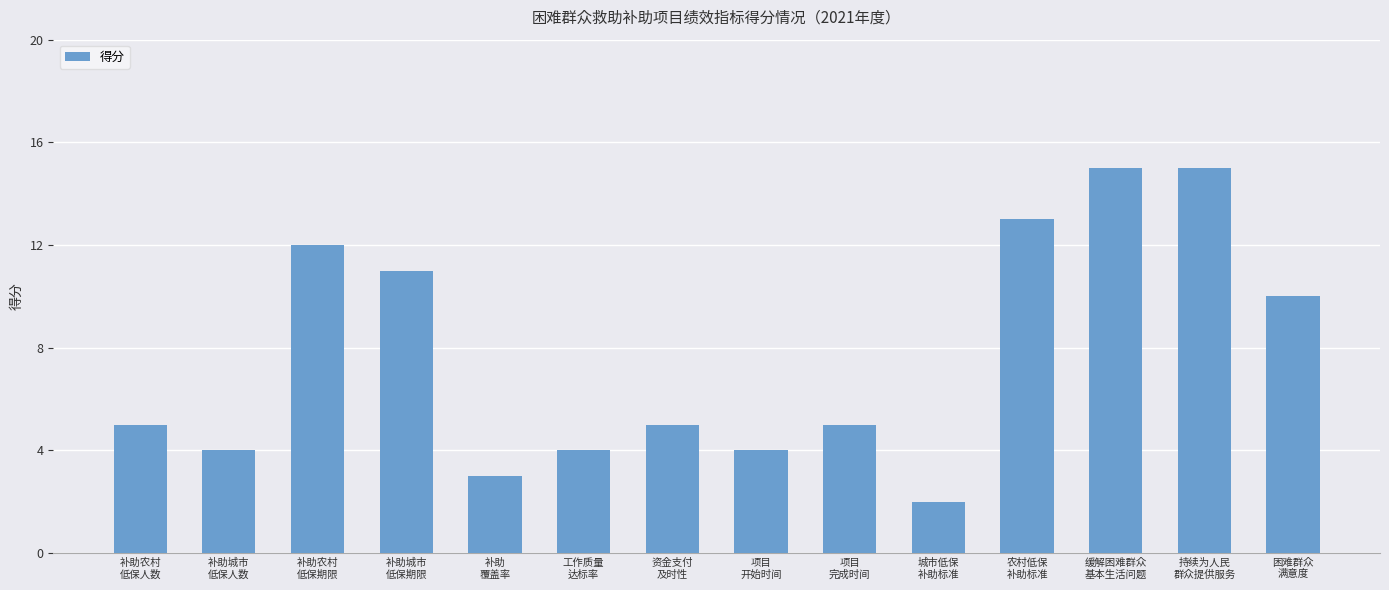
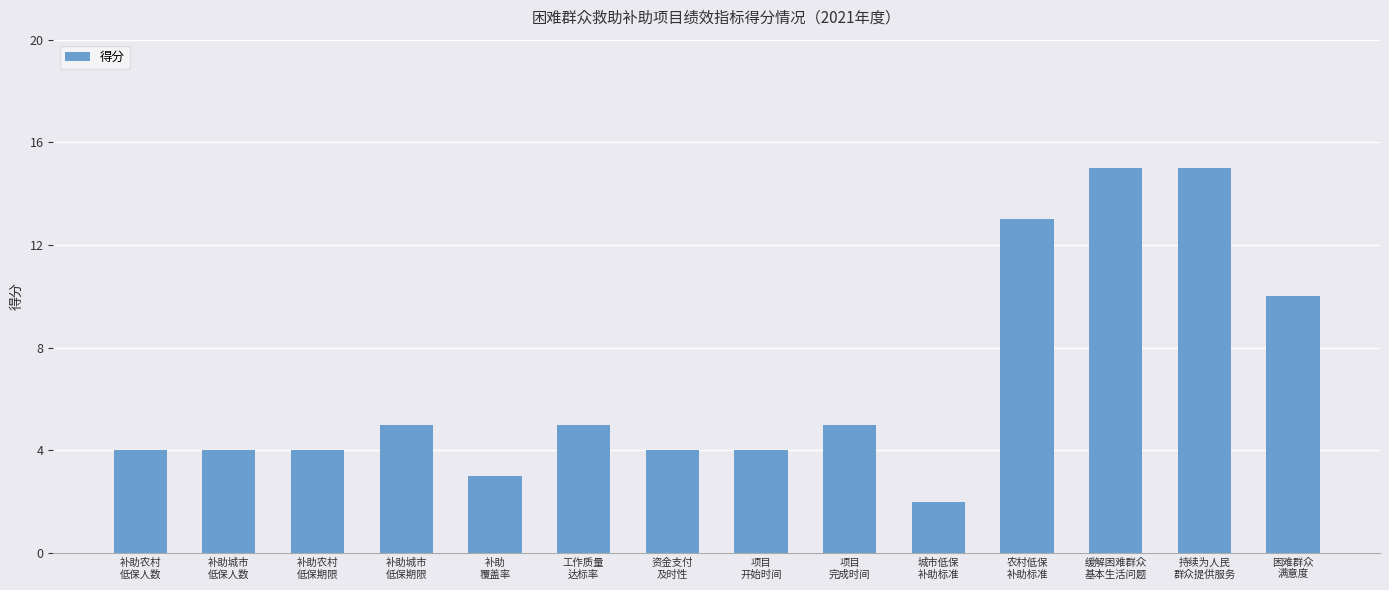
  {
-   "补助农村 低保人数": 5,
+   "补助农村 低保人数": 4,
    "补助城市 低保人数": 4,
-   "补助农村 低保期限": 12,
-   "补助城市 低保期限": 11,
+   "补助农村 低保期限": 4,
+   "补助城市 低保期限": 5,
    "补助 覆盖率": 3,
-   "工作质量 达标率": 4,
-   "资金支付 及时性": 5,
+   "工作质量 达标率": 5,
+   "资金支付 及时性": 4,
    "项目 开始时间": 4,
    "项目 完成时间": 5,
    "城市低保 补助标准": 2,
    "农村低保 补助标准": 13,
    "缓解困难群众 基本生活问题": 15,
    "持续为人民 群众提供服务": 15,
    "困难群众 满意度": 10
  }
